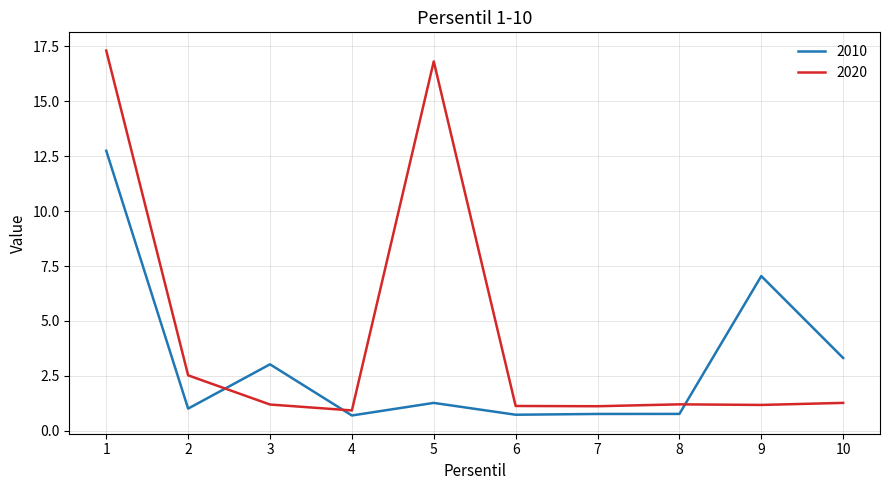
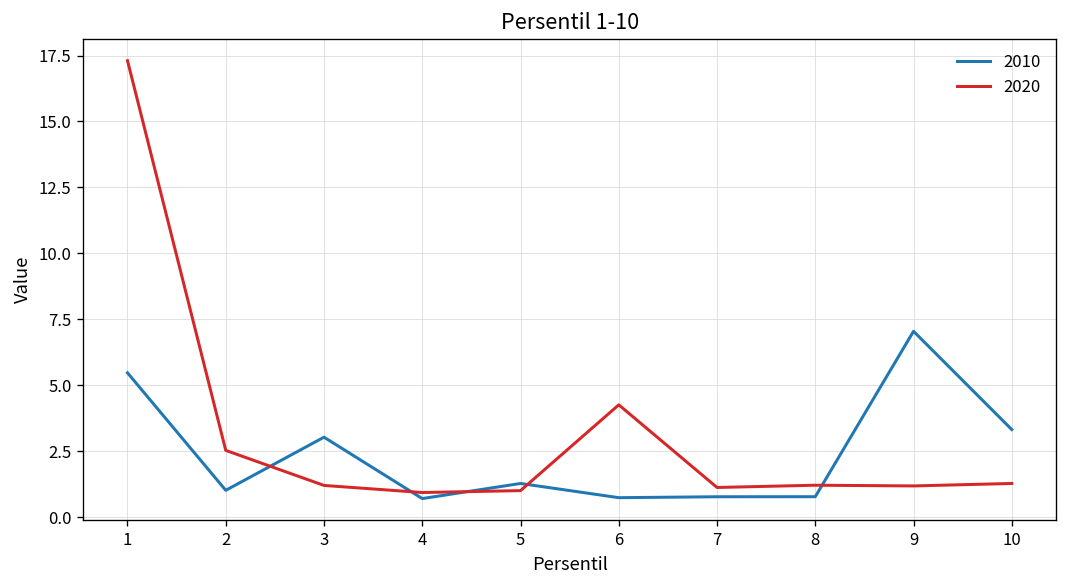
  {
    "2010": {
-     "1": 12.7,
+     "1": 5.5,
      "2": 1.0,
      "3": 3.0,
      "4": 0.7,
      "5": 1.3,
      "6": 0.7,
      "7": 0.8,
      "8": 0.8,
      "9": 7.0,
      "10": 3.3
    },
    "2020": {
      "1": 17.3,
      "2": 2.5,
      "3": 1.2,
      "4": 0.9,
-     "5": 16.8,
-     "6": 1.1,
+     "5": 1.0,
+     "6": 4.3,
      "7": 1.1,
      "8": 1.2,
      "9": 1.2,
      "10": 1.3
    }
  }
